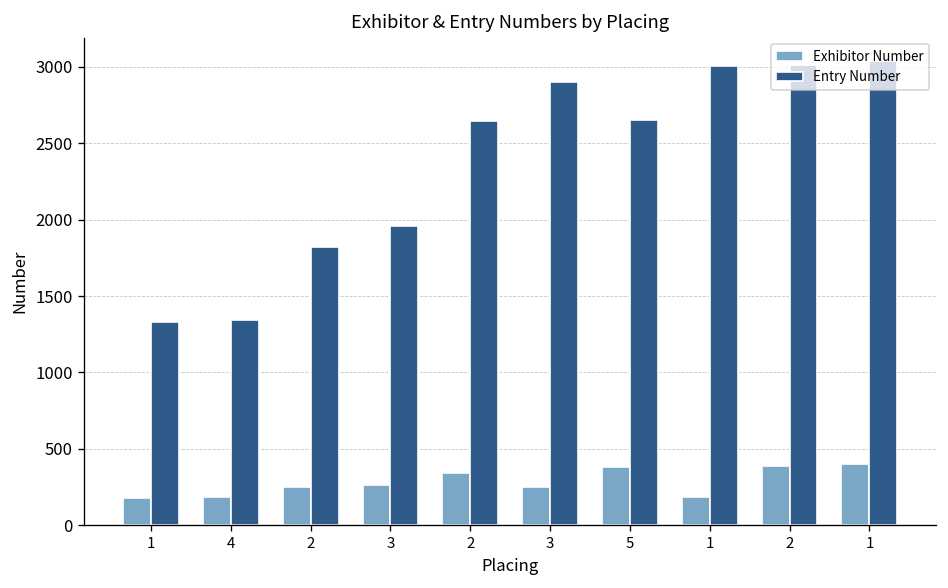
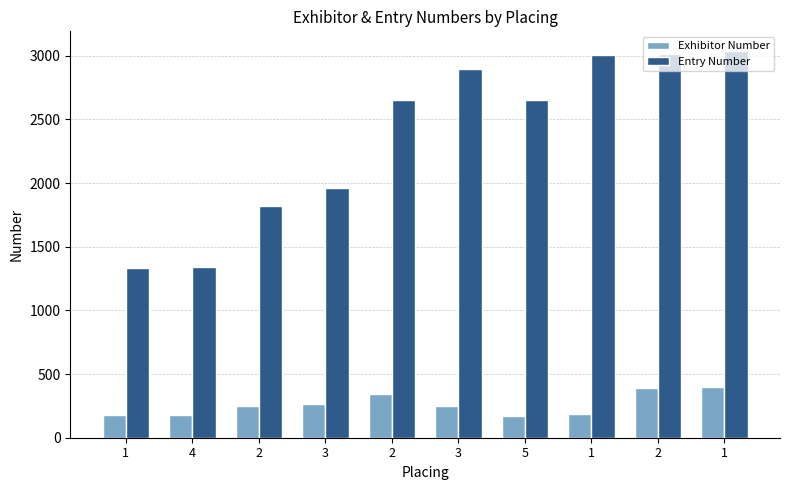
  {
    "Exhibitor Number": {
      "4": 180,
-     "5": 380
+     "5": 170
    },
    "Entry Number": {
      "4": 1340,
      "5": 2650
    }
  }
